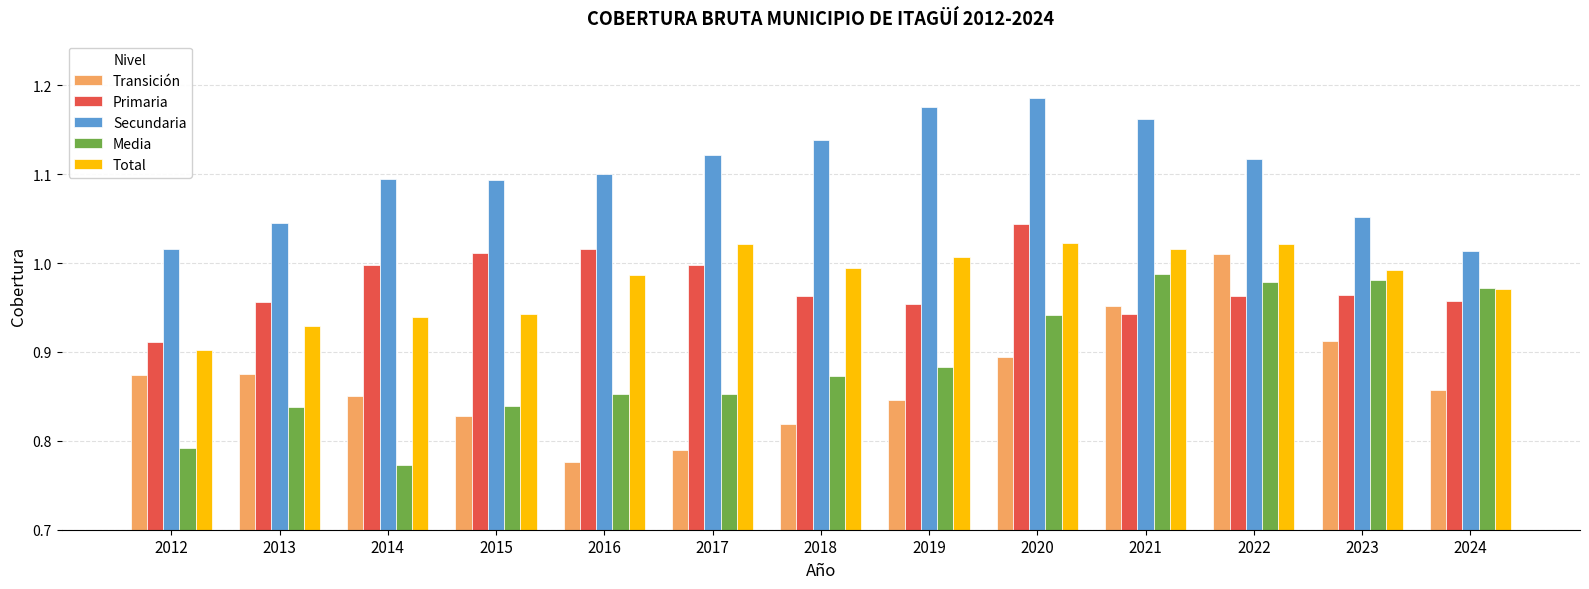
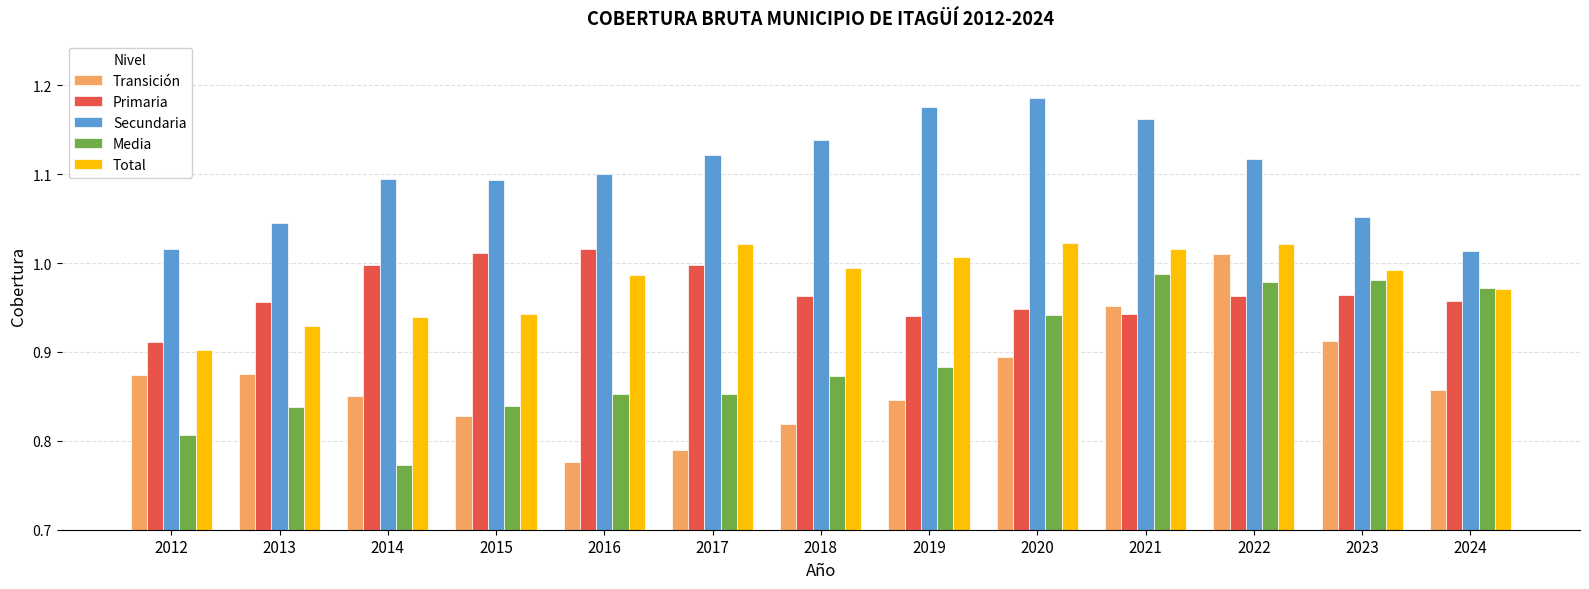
  {
    "Transición": {
      "2012": 0.87,
      "2013": 0.87,
      "2014": 0.85,
      "2015": 0.83,
      "2016": 0.78,
      "2017": 0.79,
      "2018": 0.82,
      "2019": 0.85,
      "2020": 0.89,
      "2021": 0.95,
      "2022": 1.01,
      "2023": 0.91,
      "2024": 0.86
    },
    "Primaria": {
      "2012": 0.91,
      "2013": 0.96,
      "2014": 1.00,
      "2015": 1.01,
      "2016": 1.02,
      "2017": 1.00,
      "2018": 0.96,
-     "2019": 0.95,
-     "2020": 1.04,
+     "2019": 0.94,
+     "2020": 0.95,
      "2021": 0.94,
      "2022": 0.96,
      "2023": 0.96,
      "2024": 0.96
    },
    "Secundaria": {
      "2012": 1.02,
      "2013": 1.04,
      "2014": 1.09,
      "2015": 1.09,
      "2016": 1.10,
      "2017": 1.12,
      "2018": 1.14,
      "2019": 1.18,
      "2020": 1.19,
      "2021": 1.16,
      "2022": 1.12,
      "2023": 1.05,
      "2024": 1.01
    },
    "Media": {
-     "2012": 0.79,
+     "2012": 0.81,
      "2013": 0.84,
      "2014": 0.77,
      "2015": 0.84,
      "2016": 0.85,
      "2017": 0.85,
      "2018": 0.87,
      "2019": 0.88,
      "2020": 0.94,
      "2021": 0.99,
      "2022": 0.98,
      "2023": 0.98,
      "2024": 0.97
    },
    "Total": {
      "2012": 0.90,
      "2013": 0.93,
      "2014": 0.94,
      "2015": 0.94,
      "2016": 0.99,
      "2017": 1.02,
      "2018": 0.99,
      "2019": 1.01,
      "2020": 1.02,
      "2021": 1.02,
      "2022": 1.02,
      "2023": 0.99,
      "2024": 0.97
    }
  }
